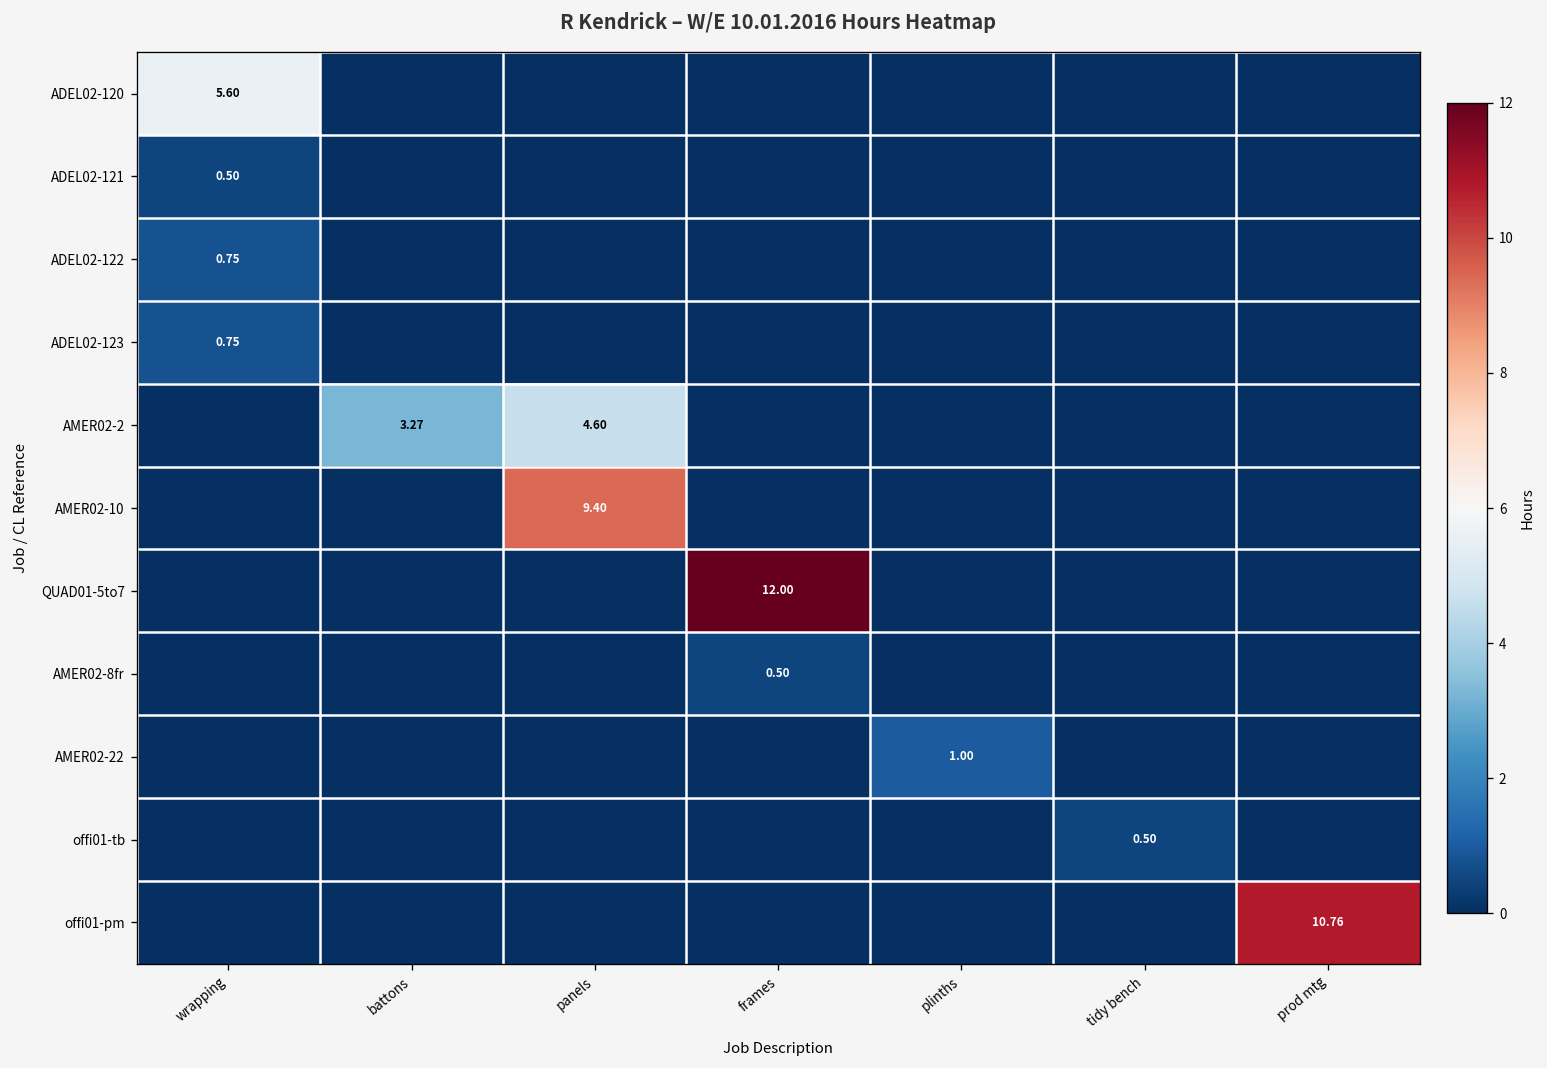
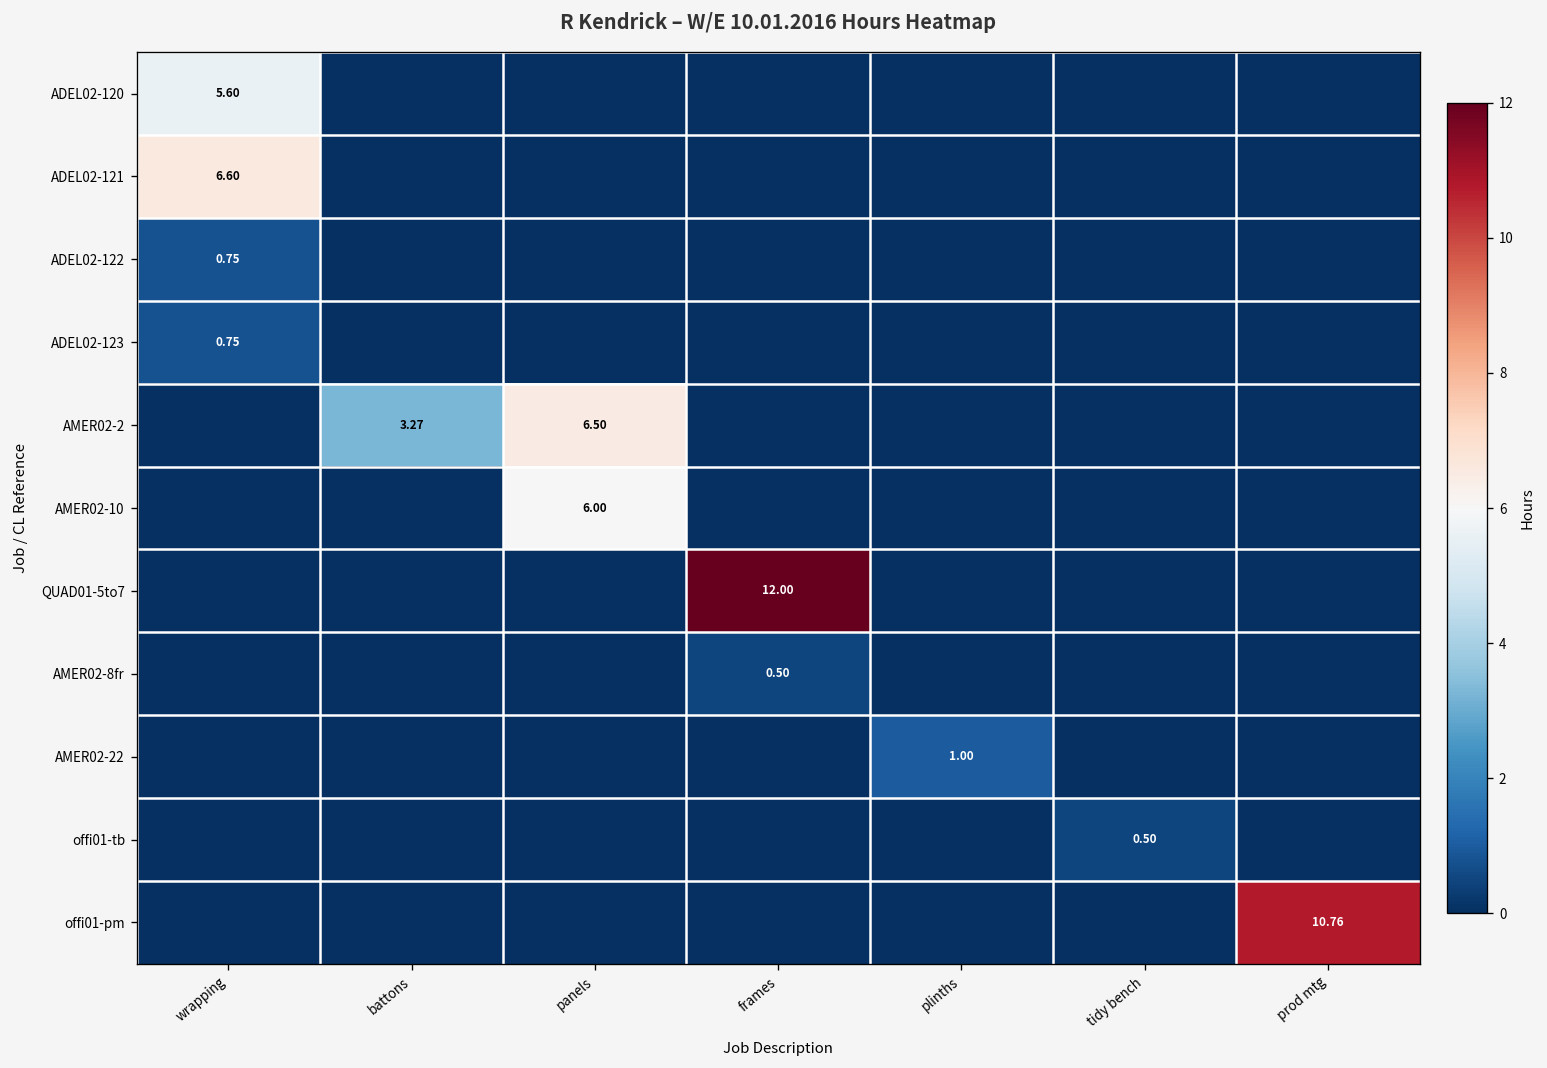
  {
    "ADEL02-120": {
      "wrapping": 5.60
    },
    "ADEL02-121": {
-     "wrapping": 0.50
+     "wrapping": 6.60
    },
    "ADEL02-122": {
      "wrapping": 0.75
    },
    "ADEL02-123": {
      "wrapping": 0.75
    },
    "AMER02-2": {
      "battons": 3.27,
-     "panels": 4.60
+     "panels": 6.50
    },
    "AMER02-10": {
-     "panels": 9.40
+     "panels": 6.00
    },
    "QUAD01-5to7": {
      "frames": 12.00
    },
    "AMER02-8fr": {
      "frames": 0.50
    },
    "AMER02-22": {
      "plinths": 1.00
    },
    "offi01-tb": {
      "tidy bench": 0.50
    },
    "offi01-pm": {
      "prod mtg": 10.76
    }
  }
